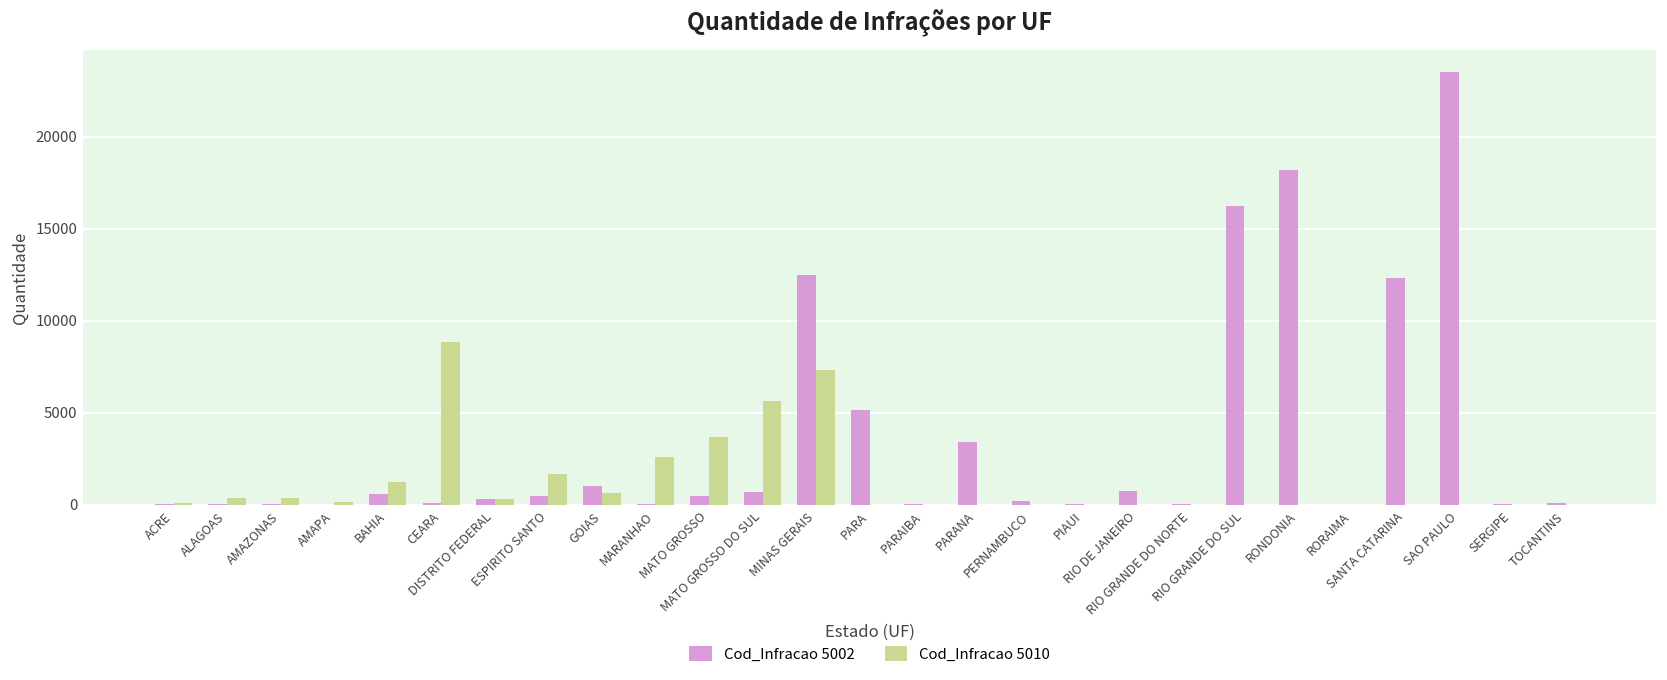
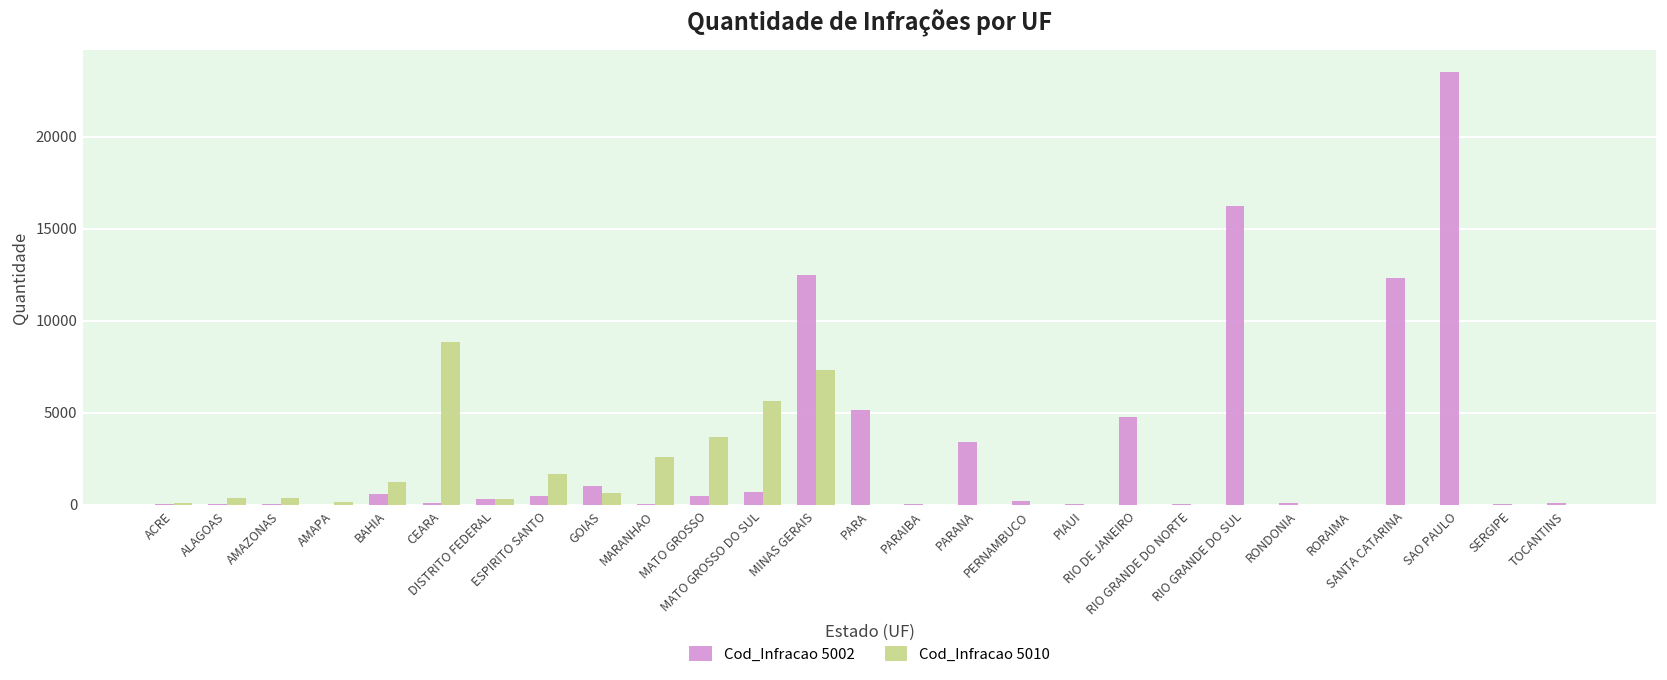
  {
    "Cod_Infracao 5002": {
      "BAHIA": 600,
      "DISTRITO FEDERAL": 300,
      "ESPIRITO SANTO": 500,
      "GOIAS": 1000,
      "MATO GROSSO": 500,
      "MATO GROSSO DO SUL": 700,
      "MINAS GERAIS": 12500,
      "PARA": 5200,
      "PARANA": 3400,
      "PERNAMBUCO": 200,
-     "RIO DE JANEIRO": 800,
+     "RIO DE JANEIRO": 4700,
      "RIO GRANDE DO SUL": 16200,
-     "RONDONIA": 18200,
+     "RONDONIA": 100,
      "SANTA CATARINA": 12300,
      "SAO PAULO": 23500
    },
    "Cod_Infracao 5010": {
      "ALAGOAS": 400,
      "AMAZONAS": 300,
      "BAHIA": 1300,
      "CEARA": 8800,
      "DISTRITO FEDERAL": 300,
      "ESPIRITO SANTO": 1700,
      "GOIAS": 600,
      "MARANHAO": 2600,
      "MATO GROSSO": 3700,
      "MATO GROSSO DO SUL": 5700,
      "MINAS GERAIS": 7300,
      "PARA": 0,
      "PARAIBA": 0,
      "PARANA": 0,
      "PERNAMBUCO": 0,
      "PIAUI": 0,
      "RIO DE JANEIRO": 0,
      "RIO GRANDE DO NORTE": 0,
      "RIO GRANDE DO SUL": 0,
      "RONDONIA": 0,
      "RORAIMA": 0,
      "SANTA CATARINA": 0,
      "SAO PAULO": 0,
      "SERGIPE": 0,
      "TOCANTINS": 0
    }
  }
